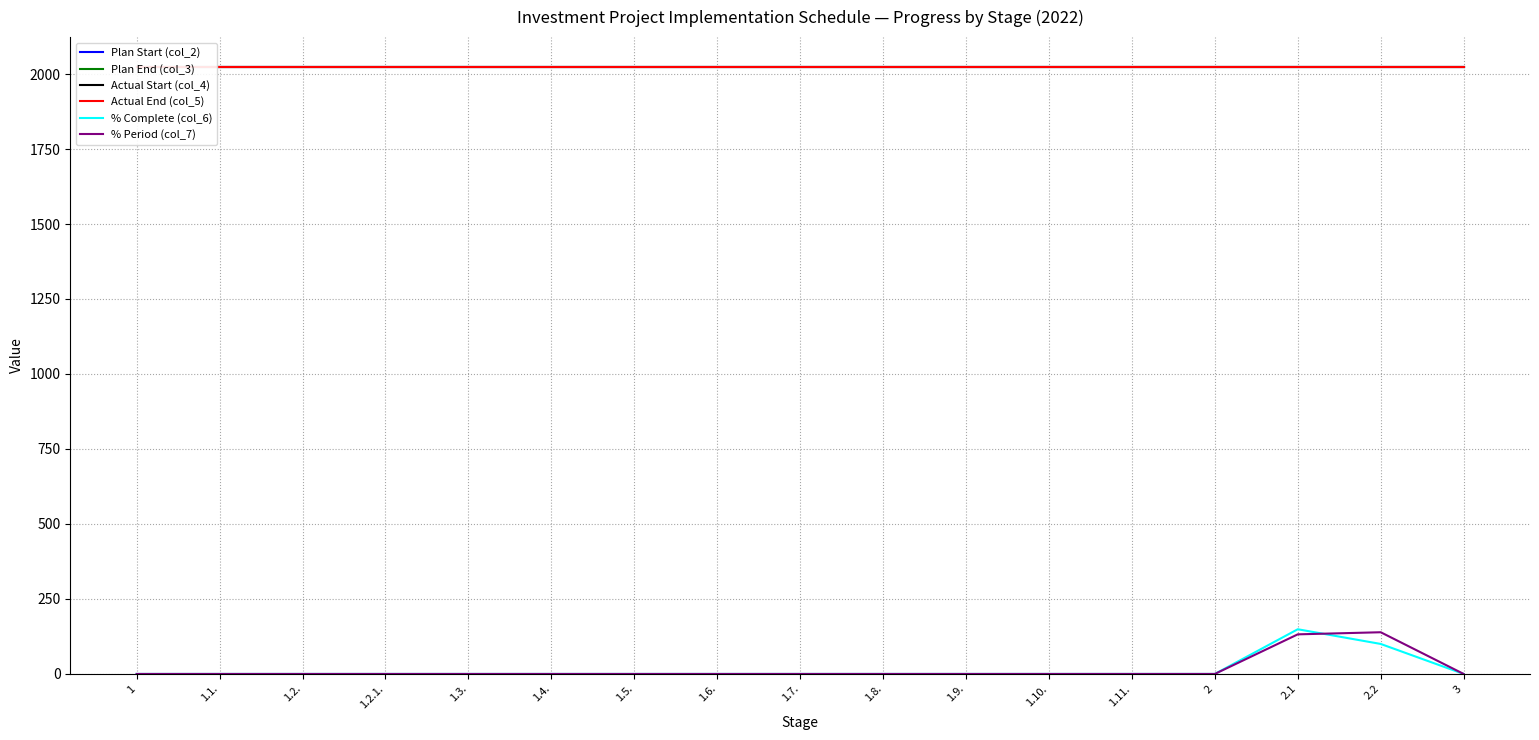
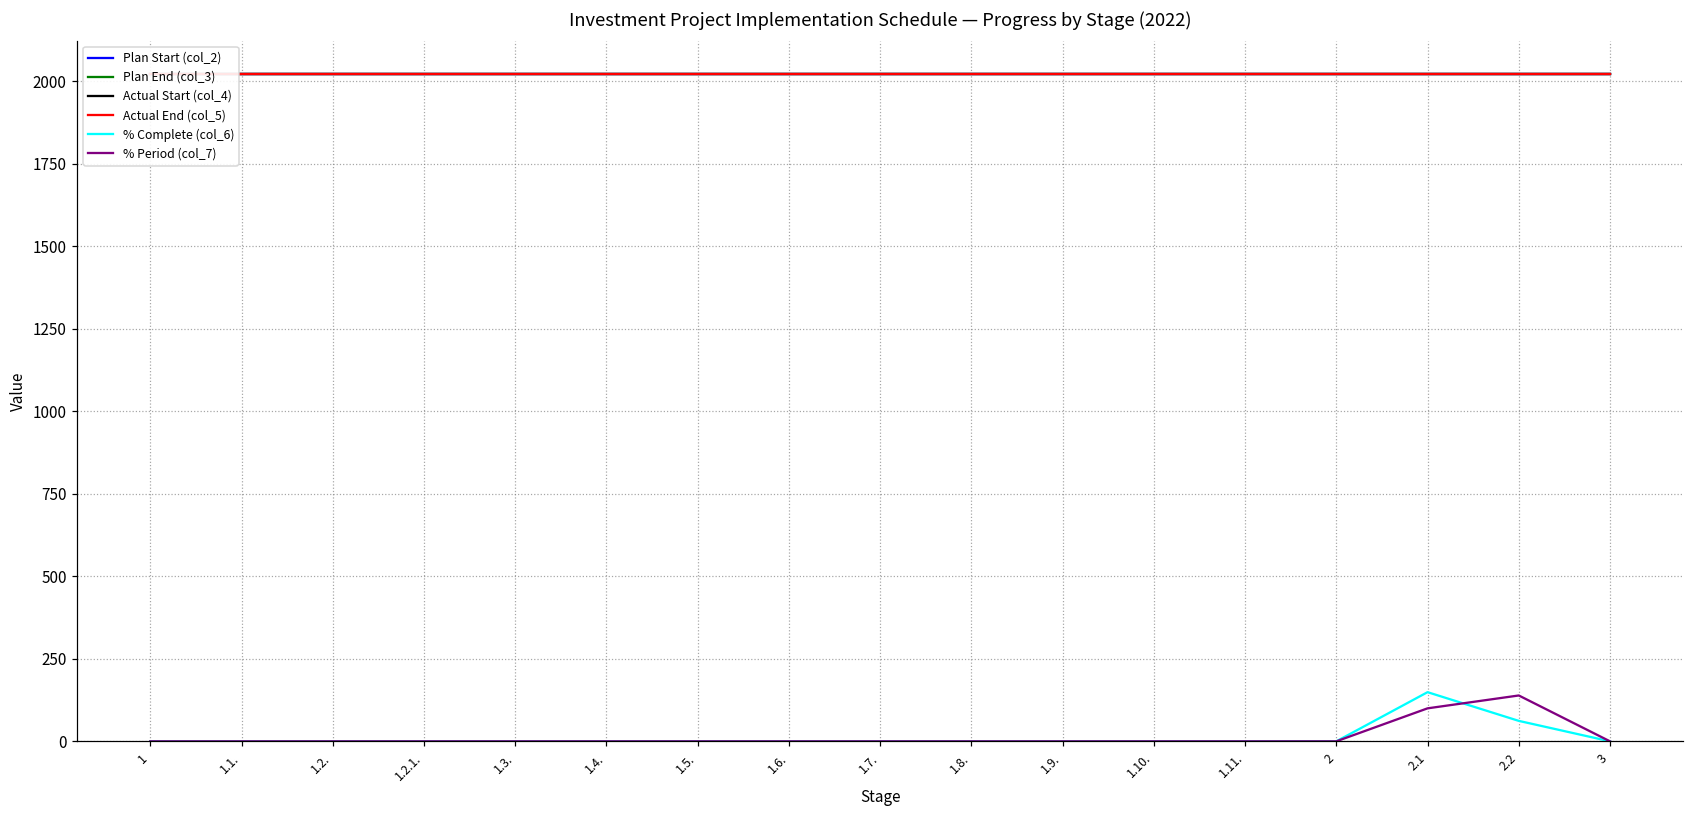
  {
    "Actual End (col_5)": {
      "1.1.": 2020,
      "1.2.": 2020,
      "1.2.1.": 2020,
      "1.3.": 2020,
      "1.4.": 2020,
      "1.5.": 2020,
      "1.6.": 2020,
      "1.7.": 2020,
      "1.8.": 2020,
      "1.9.": 2020,
      "1.10.": 2020,
      "1.11.": 2020,
      "2": 2020,
      "2.1": 2020,
      "2.2": 2020,
      "3": 2020
    },
    "% Complete (col_6)": {
      "2.1": 150,
-     "2.2": 100
+     "2.2": 60
    },
    "% Period (col_7)": {
-     "2.1": 130,
+     "2.1": 100,
      "2.2": 140
    }
  }
